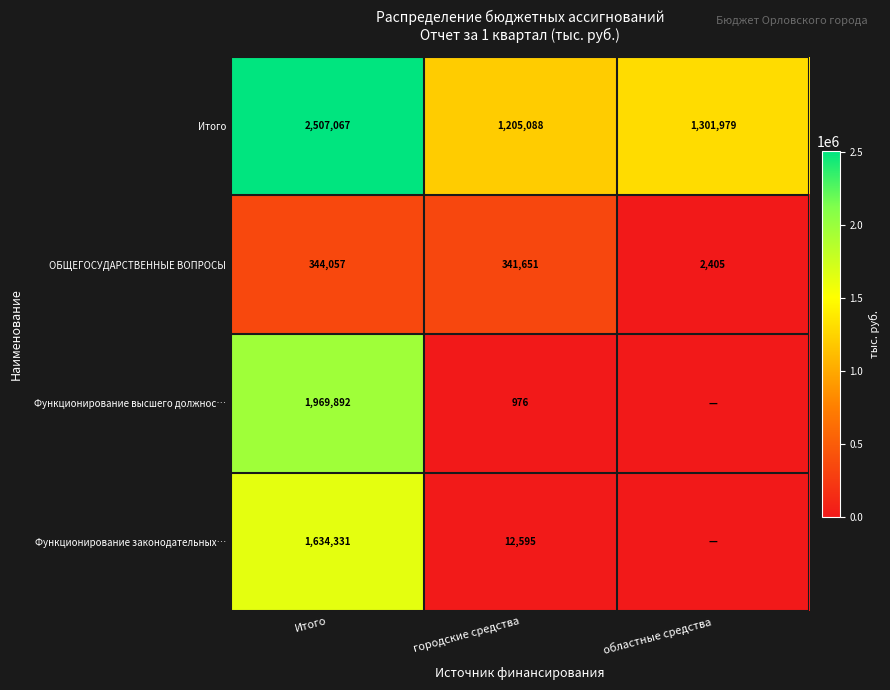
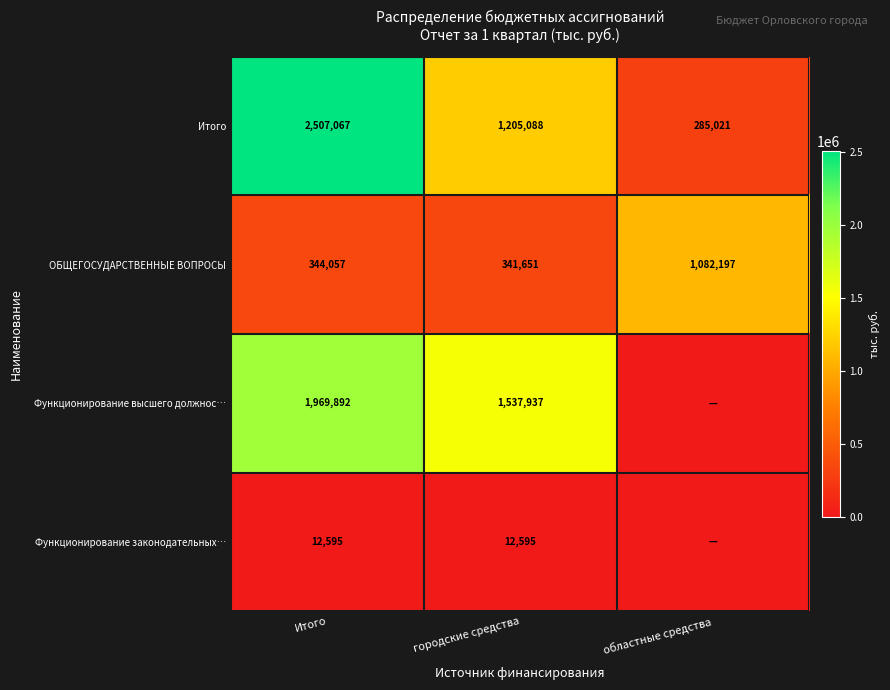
  {
    "Итого": {
      "Итого": "2,507,067",
      "городские средства": "1,205,088",
-     "областные средства": "1,301,979"
+     "областные средства": "285,021"
    },
    "ОБЩЕГОСУДАРСТВЕННЫЕ ВОПРОСЫ": {
      "Итого": "344,057",
      "городские средства": "341,651",
-     "областные средства": "2,405"
+     "областные средства": "1,082,197"
    },
    "Функционирование высшего должнос…": {
      "Итого": "1,969,892",
-     "городские средства": "976"
+     "городские средства": "1,537,937"
    },
    "Функционирование законодательных…": {
-     "Итого": "1,634,331",
+     "Итого": "12,595",
      "городские средства": "12,595"
    }
  }
